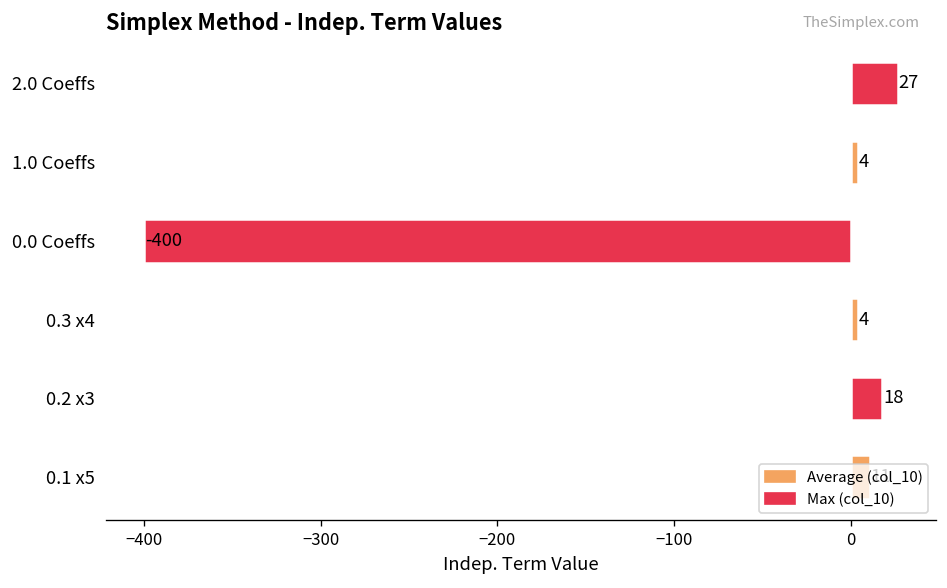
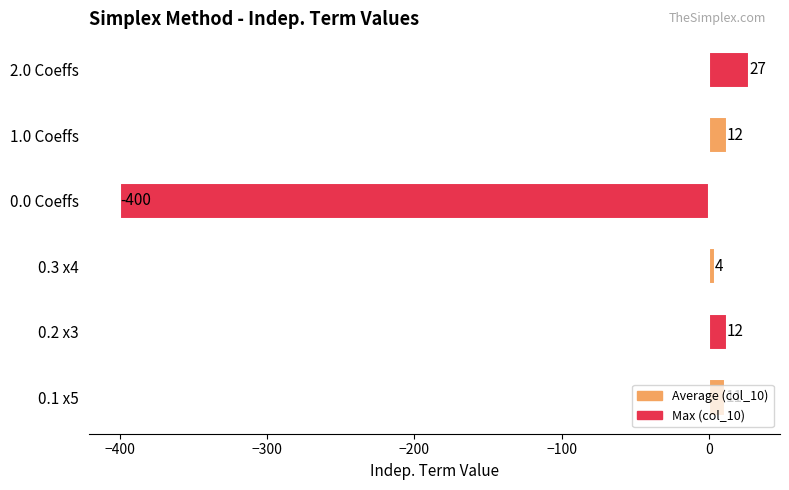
  {
    "2.0 Coeffs": 27,
-   "1.0 Coeffs": 4,
+   "1.0 Coeffs": 12,
    "0.0 Coeffs": -400,
    "0.3 x4": 4,
-   "0.2 x3": 18
+   "0.2 x3": 12
  }
